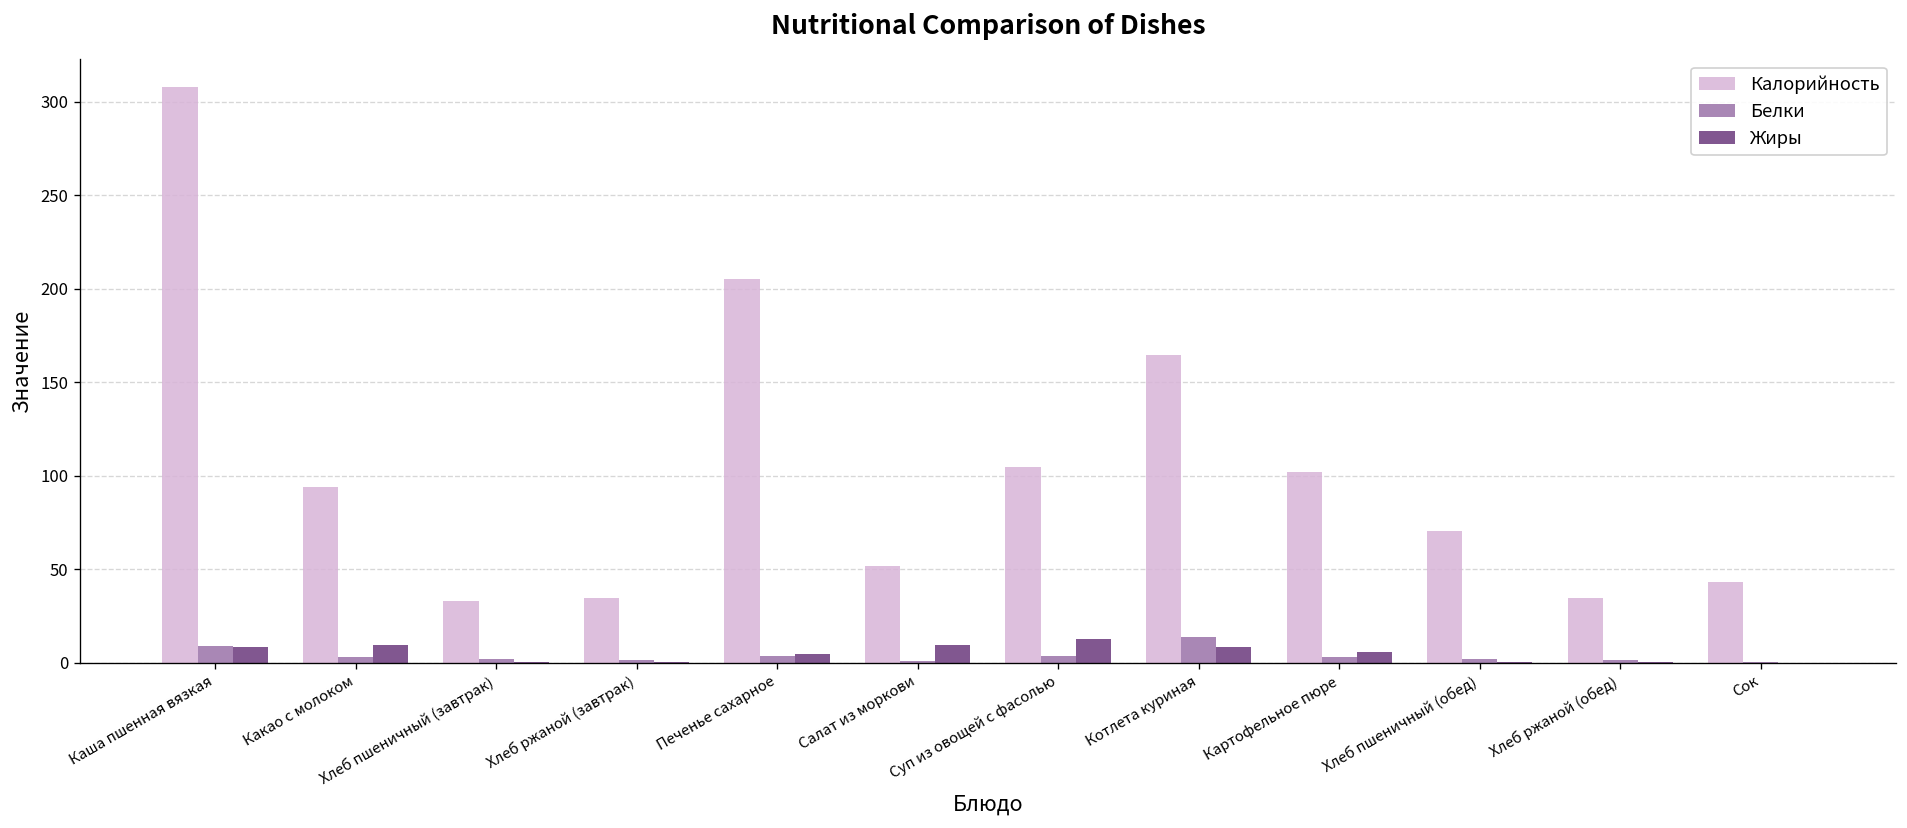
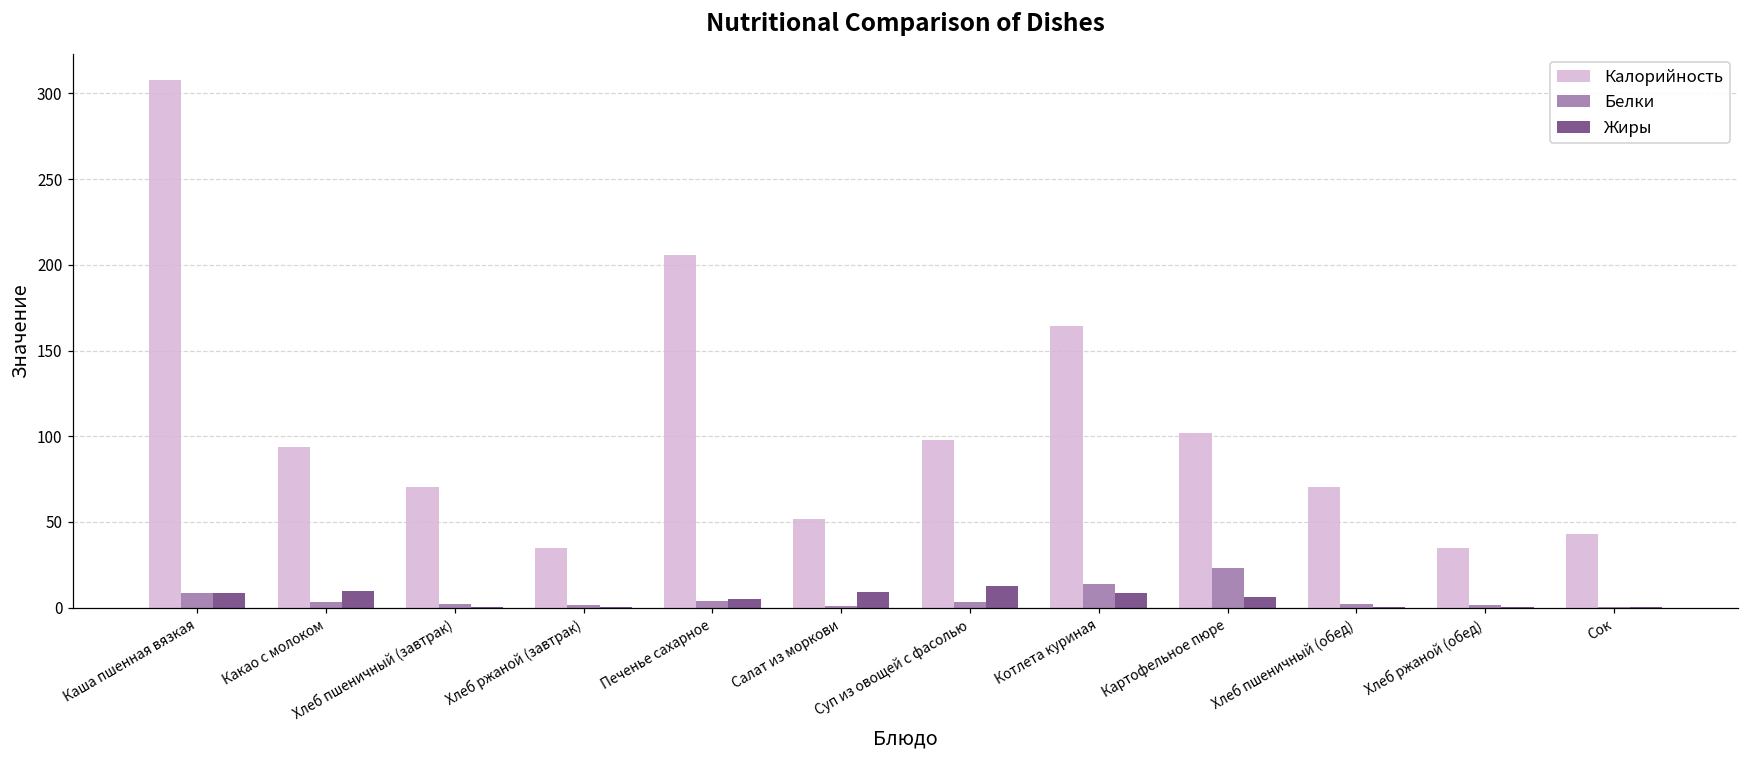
  {
    "Калорийность": {
      "Каша пшенная вязкая": 308,
      "Какао с молоком": 94,
-     "Хлеб пшеничный (завтрак)": 33,
+     "Хлеб пшеничный (завтрак)": 71,
      "Хлеб ржаной (завтрак)": 35,
      "Печенье сахарное": 206,
      "Салат из моркови": 52,
-     "Суп из овощей с фасолью": 105,
+     "Суп из овощей с фасолью": 98,
      "Котлета куриная": 165,
      "Картофельное пюре": 102,
      "Хлеб пшеничный (обед)": 71,
      "Хлеб ржаной (обед)": 35,
      "Сок": 43
    },
    "Белки": {
      "Каша пшенная вязкая": 9,
      "Какао с молоком": 3,
      "Хлеб пшеничный (завтрак)": 2,
      "Печенье сахарное": 4,
      "Суп из овощей с фасолью": 4,
      "Котлета куриная": 14,
-     "Картофельное пюре": 3,
+     "Картофельное пюре": 23,
      "Хлеб пшеничный (обед)": 2
    },
    "Жиры": {
      "Каша пшенная вязкая": 8,
      "Какао с молоком": 9,
      "Печенье сахарное": 5,
      "Салат из моркови": 9,
      "Суп из овощей с фасолью": 13,
      "Котлета куриная": 9,
      "Картофельное пюре": 6
    }
  }
